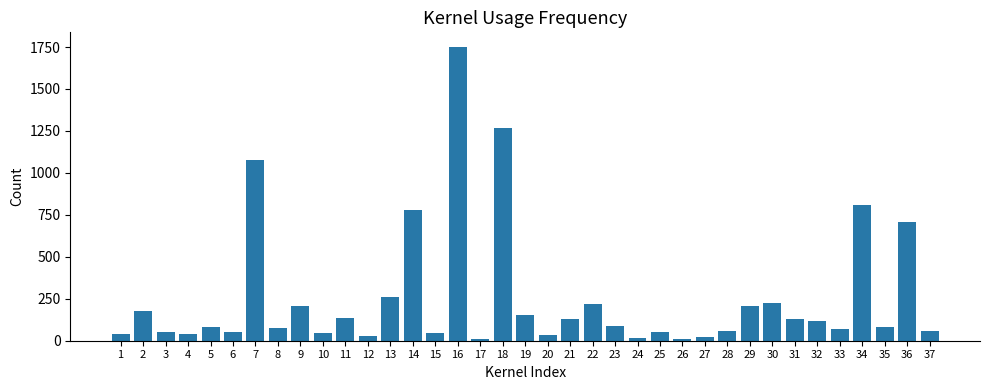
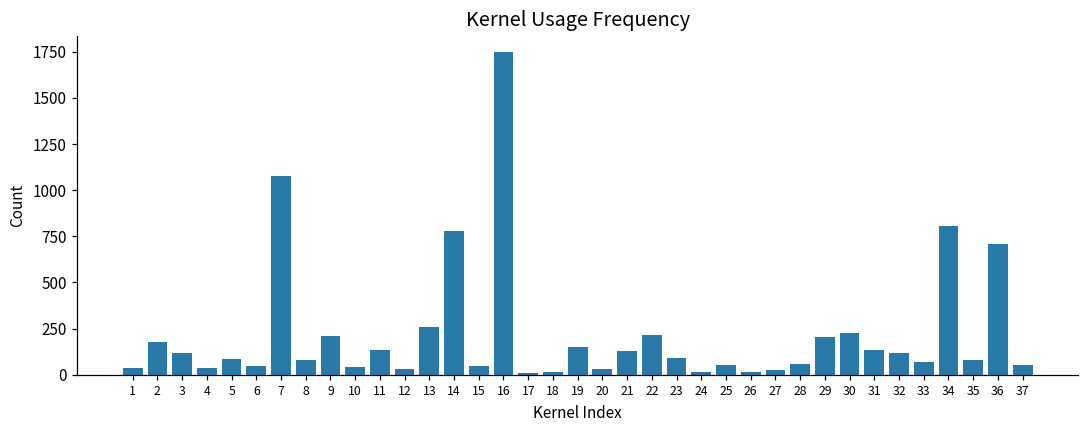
  {
    "1": 40,
    "2": 180,
-   "3": 50,
+   "3": 120,
    "4": 40,
    "5": 80,
    "6": 50,
    "7": 1080,
    "8": 80,
    "9": 210,
    "10": 40,
    "11": 130,
    "12": 30,
    "13": 260,
    "14": 780,
    "15": 50,
    "16": 1750,
-   "18": 1270,
+   "18": 20,
    "19": 150,
    "20": 30,
    "21": 130,
    "22": 220,
    "23": 90,
    "25": 50,
    "27": 30,
    "28": 60,
    "29": 210,
    "30": 230,
    "31": 130,
    "32": 120,
    "33": 70,
    "34": 810,
    "35": 80,
    "36": 710,
    "37": 60
  }
